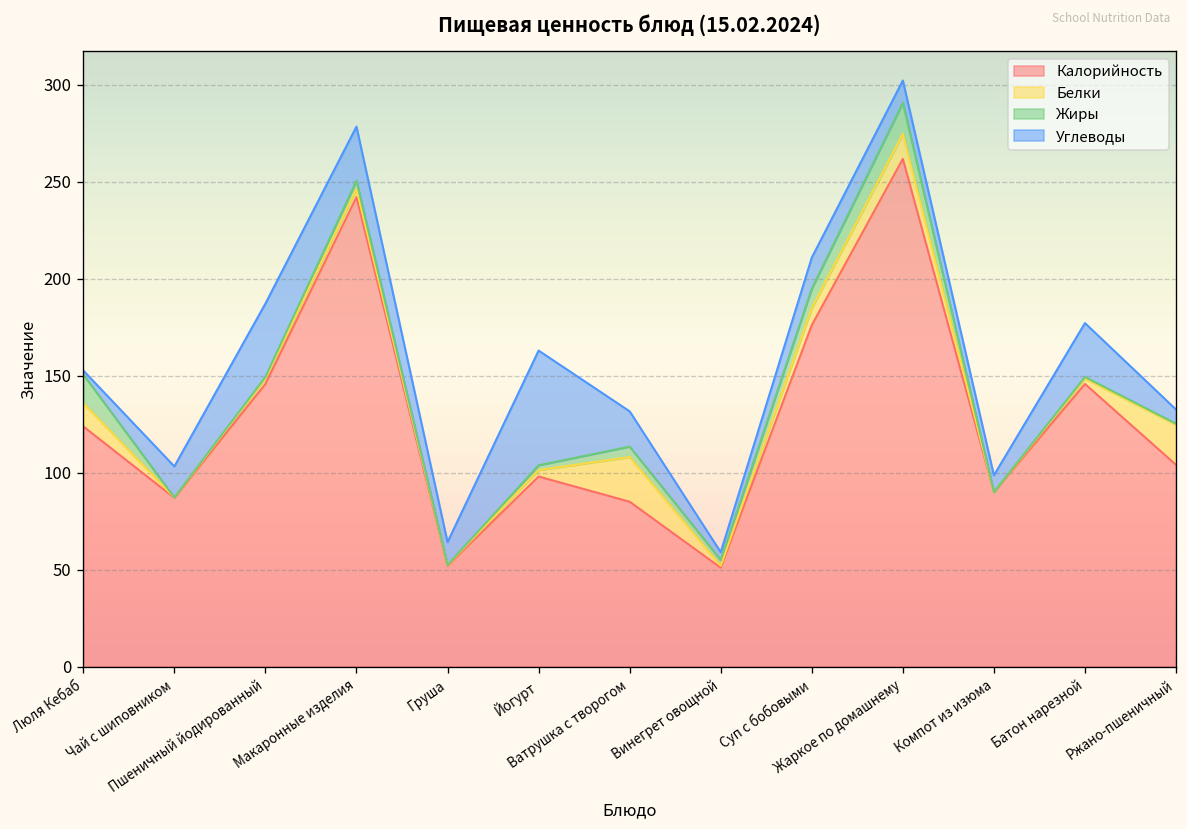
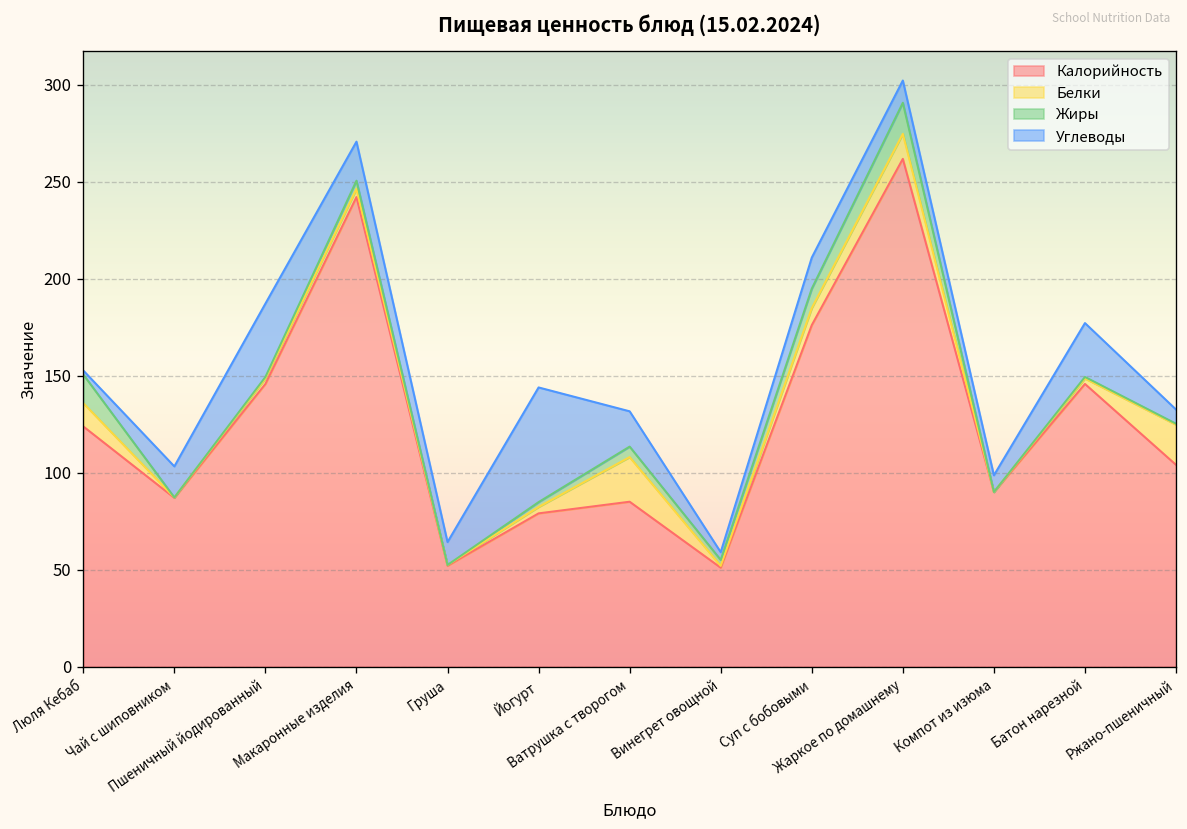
  {
    "Калорийность": {
      "Люля Кебаб": 124,
      "Пшеничный йодированный": 146,
      "Макаронные изделия": 242,
-     "Йогурт": 98,
+     "Йогурт": 79,
      "Ватрушка с творогом": 85,
      "Суп с бобовыми": 176,
      "Жаркое по домашнему": 262,
      "Батон нарезной": 146,
      "Ржано-пшеничный": 104
    },
    "Белки": {
      "Люля Кебаб": 12,
      "Макаронные изделия": 4,
      "Йогурт": 3,
      "Ватрушка с творогом": 23,
      "Суп с бобовыми": 9,
      "Жаркое по домашнему": 13
    },
    "Жиры": {
      "Люля Кебаб": 15,
      "Макаронные изделия": 4,
      "Йогурт": 3,
      "Ватрушка с творогом": 5,
      "Винегрет овощной": 3,
      "Суп с бобовыми": 10,
      "Жаркое по домашнему": 16
    },
    "Углеводы": {
      "Люля Кебаб": 2,
      "Чай с шиповником": 16,
      "Пшеничный йодированный": 38,
-     "Макаронные изделия": 28,
+     "Макаронные изделия": 20,
      "Груша": 12,
      "Йогурт": 59,
      "Ватрушка с творогом": 18,
      "Винегрет овощной": 4,
      "Суп с бобовыми": 16,
      "Жаркое по домашнему": 11,
      "Компот из изюма": 9,
      "Батон нарезной": 28,
      "Ржано-пшеничный": 7
    }
  }
